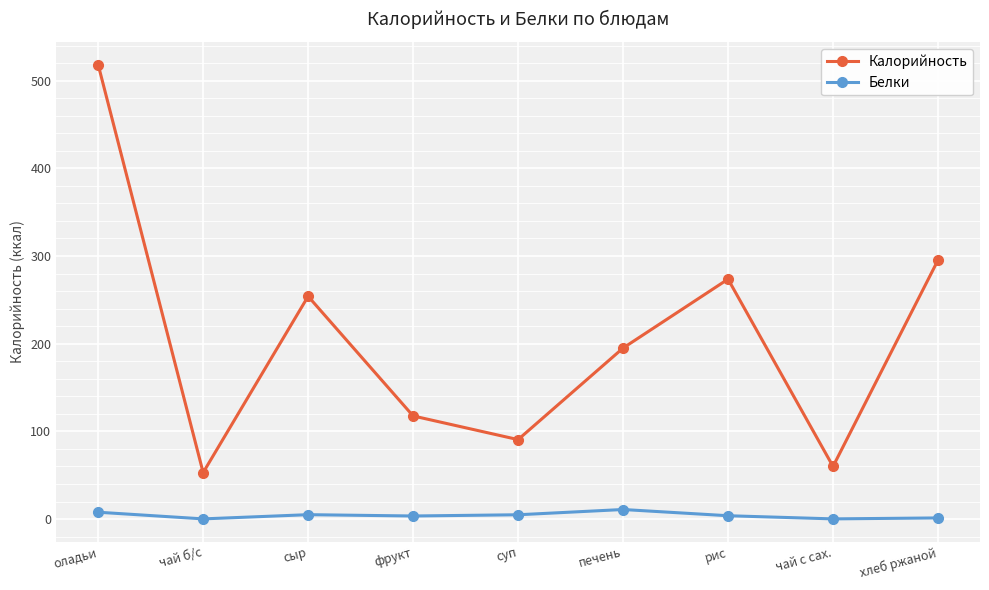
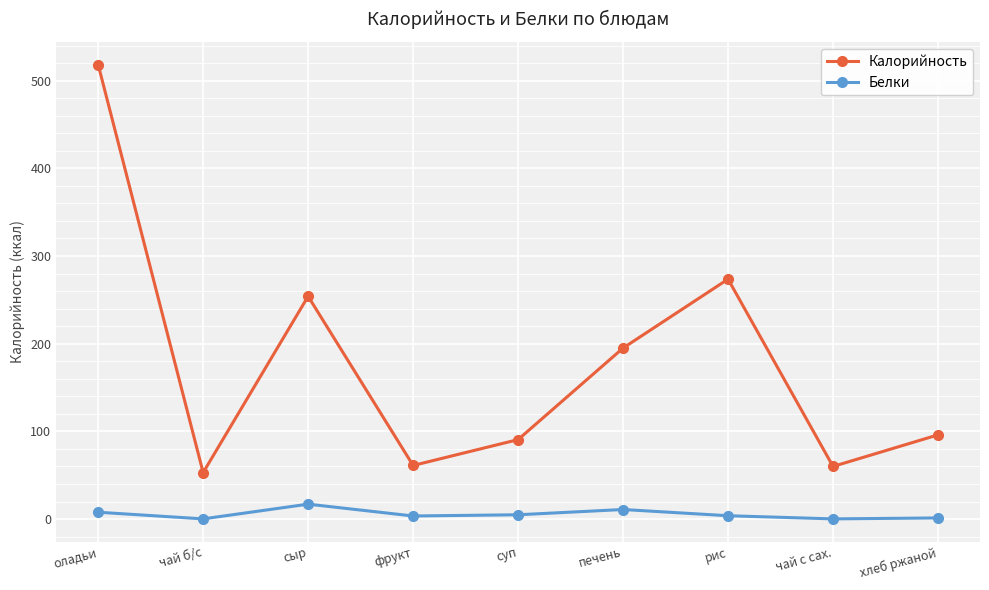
  {
    "Калорийность": {
      "оладьи": 520,
      "чай б/с": 50,
      "сыр": 250,
-     "фрукт": 120,
+     "фрукт": 60,
      "суп": 90,
      "печень": 200,
      "рис": 270,
      "чай с сах.": 60,
-     "хлеб ржаной": 300
+     "хлеб ржаной": 100
    },
    "Белки": {
      "оладьи": 10,
      "чай б/с": 0,
-     "сыр": 10,
+     "сыр": 20,
      "фрукт": 0,
      "суп": 0,
      "печень": 10,
      "рис": 0,
      "чай с сах.": 0,
      "хлеб ржаной": 0
    }
  }
